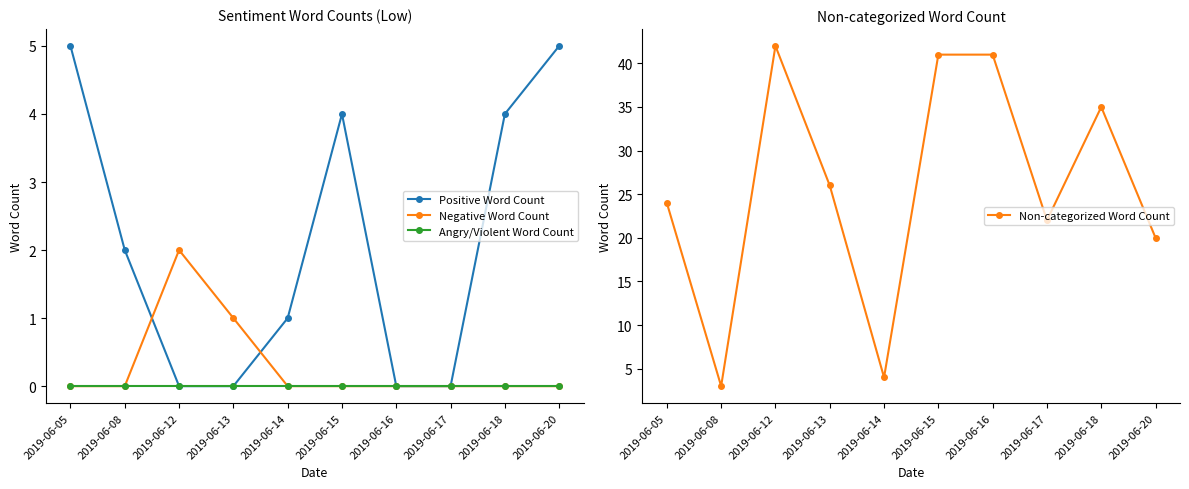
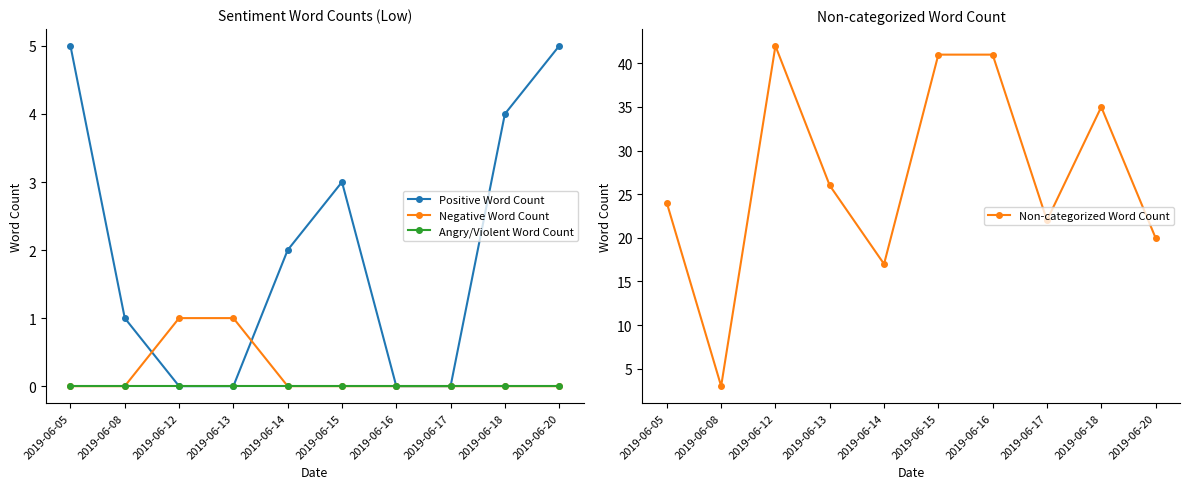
  {
    "Sentiment Word Counts (Low)": {
      "Positive Word Count": {
        "2019-06-05": 5,
-       "2019-06-08": 2,
-       "2019-06-14": 1,
-       "2019-06-15": 4,
+       "2019-06-08": 1,
+       "2019-06-14": 2,
+       "2019-06-15": 3,
        "2019-06-18": 4,
        "2019-06-20": 5
      },
      "Negative Word Count": {
-       "2019-06-12": 2,
+       "2019-06-12": 1,
        "2019-06-13": 1
      }
    },
    "Non-categorized Word Count": {
      "2019-06-05": 24,
      "2019-06-08": 3,
      "2019-06-12": 42,
      "2019-06-13": 26,
-     "2019-06-14": 4,
+     "2019-06-14": 17,
      "2019-06-15": 41,
      "2019-06-16": 41,
      "2019-06-18": 35,
      "2019-06-20": 20
    }
  }
